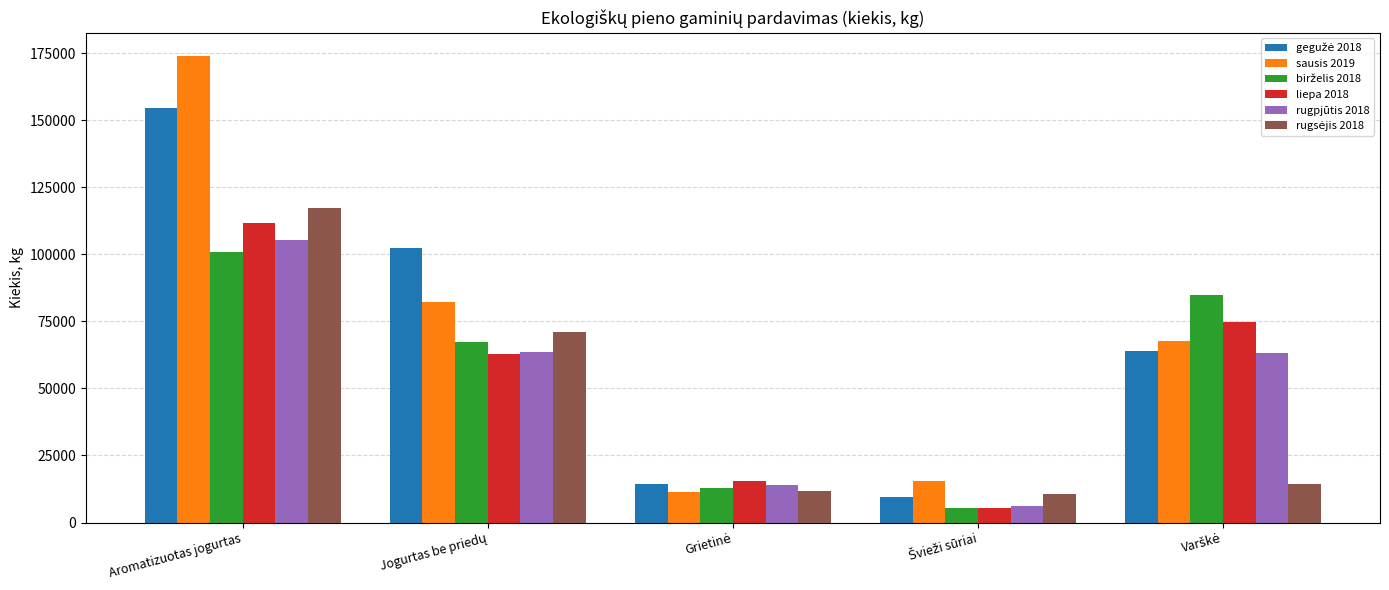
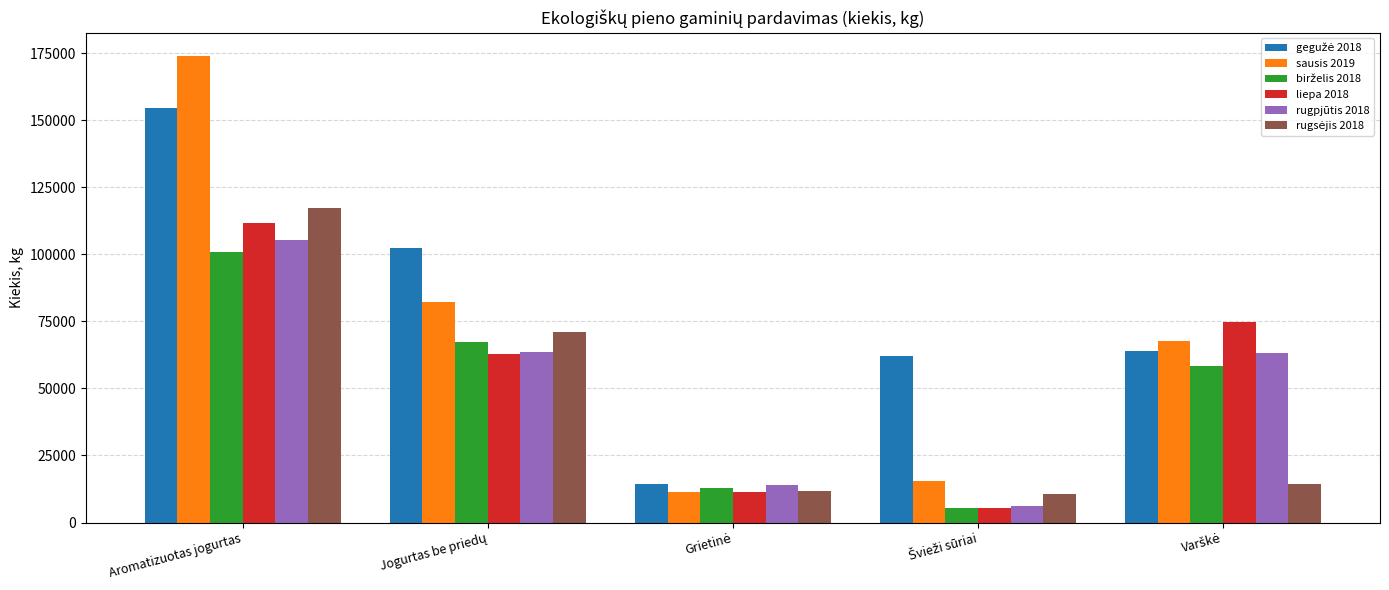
  {
    "gegužė 2018": {
      "Aromatizuotas jogurtas": 155000,
      "Jogurtas be priedų": 102000,
      "Grietinė": 14000,
-     "Švieži sūriai": 10000,
+     "Švieži sūriai": 62000,
      "Varškė": 64000
    },
    "sausis 2019": {
      "Aromatizuotas jogurtas": 174000,
      "Jogurtas be priedų": 82000,
      "Grietinė": 11000,
      "Švieži sūriai": 15000,
      "Varškė": 68000
    },
    "birželis 2018": {
      "Aromatizuotas jogurtas": 101000,
      "Jogurtas be priedų": 67000,
      "Grietinė": 13000,
      "Švieži sūriai": 6000,
-     "Varškė": 85000
+     "Varškė": 58000
    },
    "liepa 2018": {
      "Aromatizuotas jogurtas": 112000,
      "Jogurtas be priedų": 63000,
-     "Grietinė": 15000,
+     "Grietinė": 11000,
      "Švieži sūriai": 5000,
      "Varškė": 75000
    },
    "rugpjūtis 2018": {
      "Aromatizuotas jogurtas": 105000,
      "Jogurtas be priedų": 64000,
      "Grietinė": 14000,
      "Švieži sūriai": 6000,
      "Varškė": 63000
    },
    "rugsėjis 2018": {
      "Aromatizuotas jogurtas": 117000,
      "Jogurtas be priedų": 71000,
      "Grietinė": 12000,
      "Švieži sūriai": 10000,
      "Varškė": 15000
    }
  }
